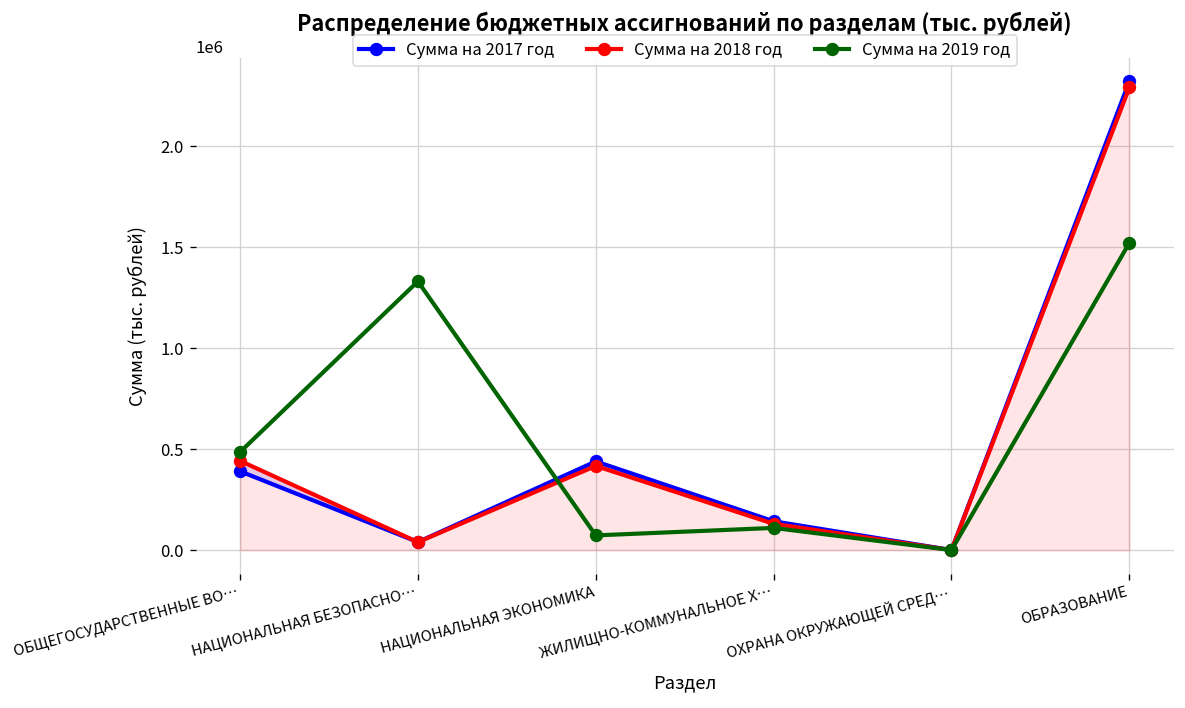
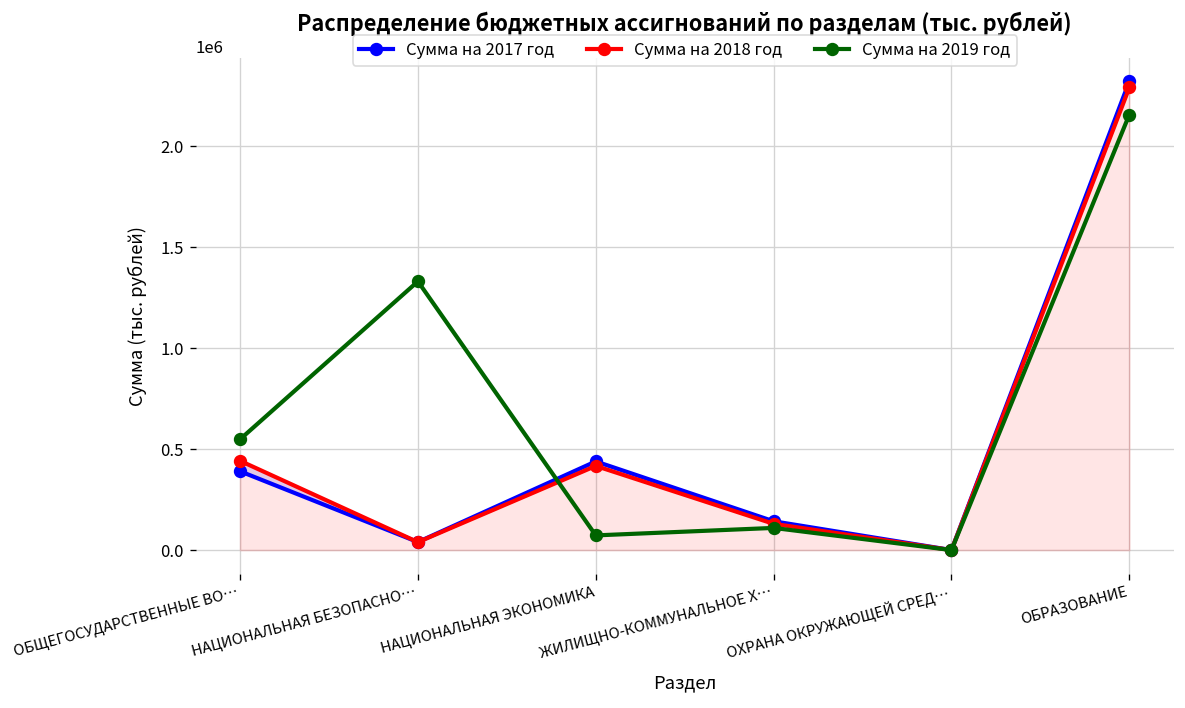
  {
    "Сумма на 2018 год": {
      "НАЦИОНАЛЬНАЯ ЭКОНОМИКА": 420000,
      "ОБРАЗОВАНИЕ": 2290000
    },
    "Сумма на 2019 год": {
-     "ОБЩЕГОСУДАРСТВЕННЫЕ ВО…": 490000,
+     "ОБЩЕГОСУДАРСТВЕННЫЕ ВО…": 550000,
      "НАЦИОНАЛЬНАЯ БЕЗОПАСНО…": 1330000,
      "НАЦИОНАЛЬНАЯ ЭКОНОМИКА": 70000,
      "ЖИЛИЩНО-КОММУНАЛЬНОЕ Х…": 110000,
-     "ОБРАЗОВАНИЕ": 1520000
+     "ОБРАЗОВАНИЕ": 2160000
    }
  }
